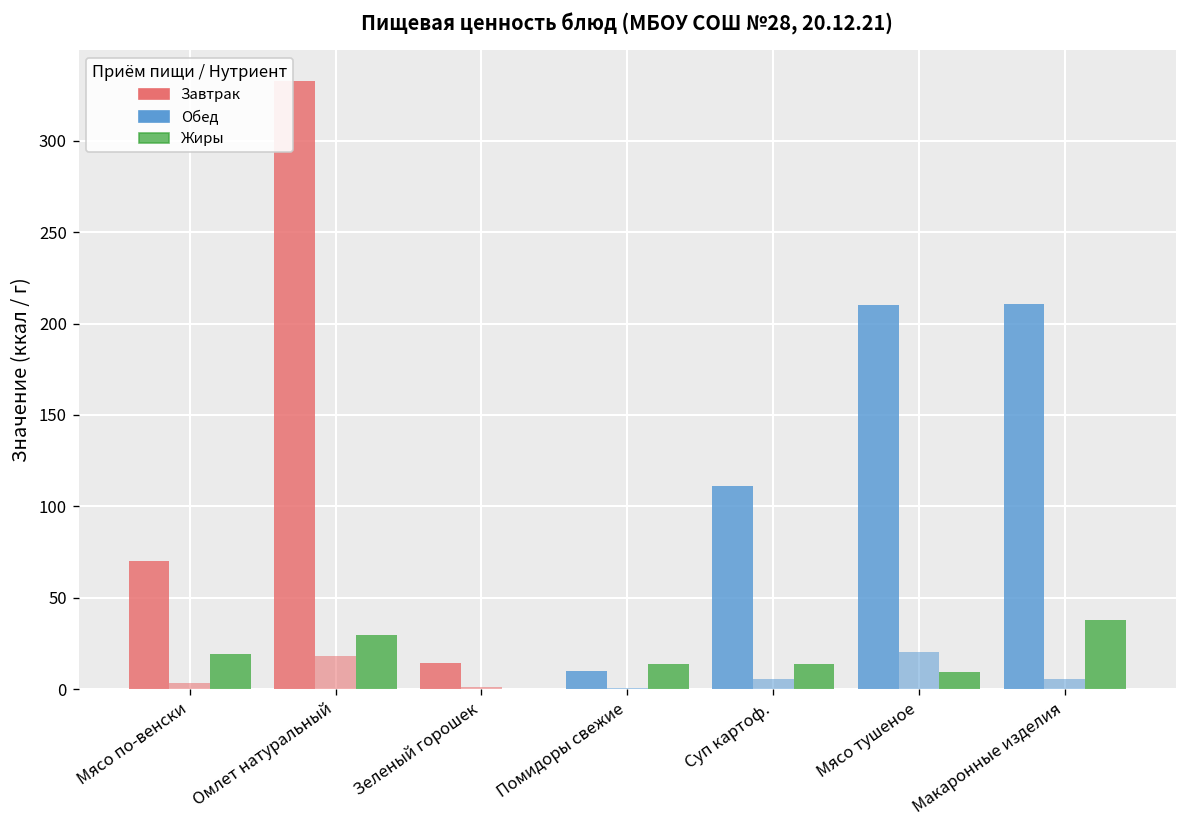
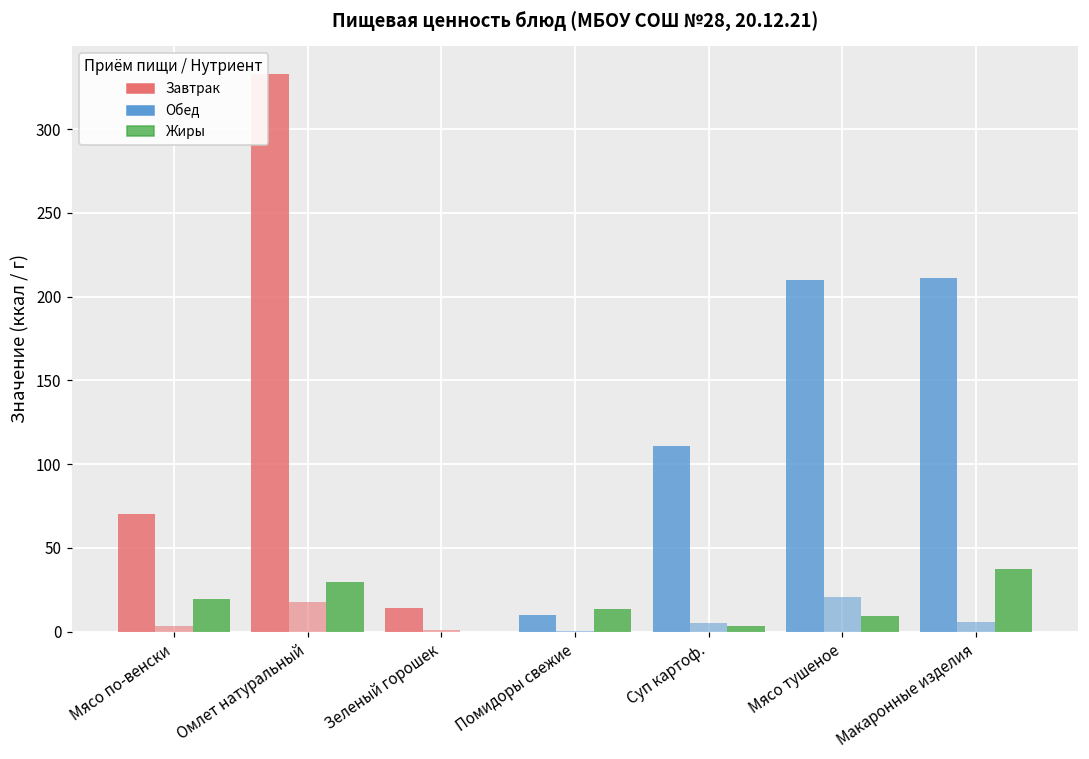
  {
    "Жиры": {
      "Мясо по-венски": 19,
      "Омлет натуральный": 29,
      "Зеленый горошек": 0,
      "Помидоры свежие": 14,
-     "Суп картоф.": 14,
+     "Суп картоф.": 3,
      "Мясо тушеное": 9,
      "Макаронные изделия": 38
    }
  }
